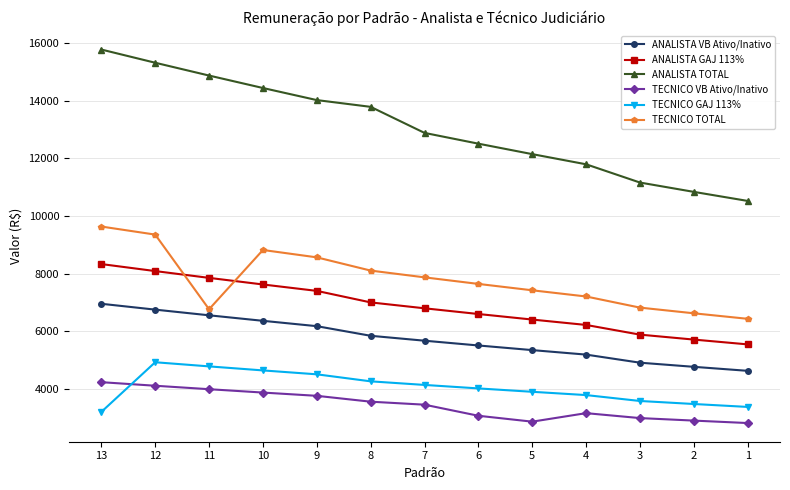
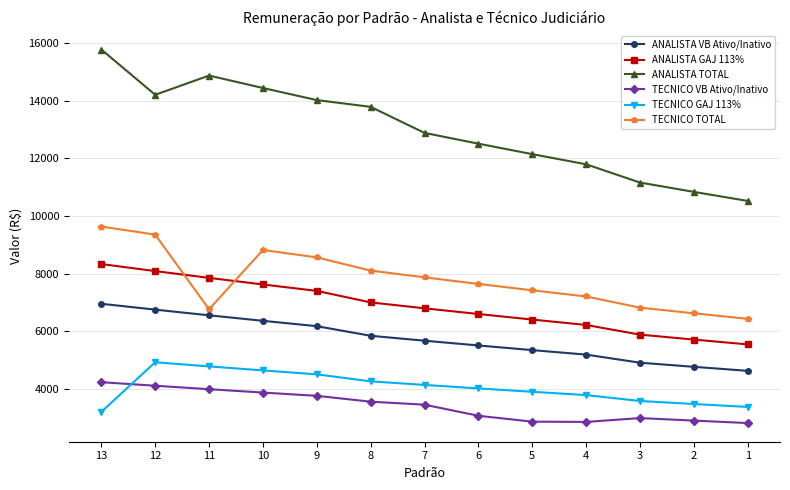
  {
    "ANALISTA VB Ativo/Inativo": {
      "13": 7000,
      "12": 6800,
      "11": 6600,
      "10": 6400,
      "9": 6200,
      "8": 5800,
      "7": 5700,
      "6": 5500,
      "5": 5400,
      "4": 5200,
      "3": 4900,
      "2": 4800,
      "1": 4600
    },
    "ANALISTA GAJ 113%": {
      "13": 8300,
      "12": 8100,
      "11": 7900,
      "10": 7600,
      "9": 7400,
      "8": 7000,
      "7": 6800,
      "6": 6600,
      "5": 6400,
      "4": 6200,
      "3": 5900,
      "2": 5700,
      "1": 5600
    },
    "ANALISTA TOTAL": {
      "13": 15800,
-     "12": 15300,
+     "12": 14200,
      "11": 14900,
      "10": 14400,
      "9": 14000,
      "8": 13800,
      "7": 12900,
      "6": 12500,
      "5": 12100,
      "4": 11800,
      "3": 11200,
      "2": 10800,
      "1": 10500
    },
    "TECNICO VB Ativo/Inativo": {
      "13": 4200,
      "12": 4100,
      "11": 4000,
      "10": 3900,
      "9": 3800,
      "8": 3600,
      "7": 3500,
      "6": 3100,
      "5": 2900,
-     "4": 3200,
+     "4": 2900,
      "3": 3000,
      "2": 2900,
      "1": 2800
    },
    "TECNICO GAJ 113%": {
      "13": 3200,
      "12": 4900,
      "11": 4800,
      "10": 4600,
      "9": 4500,
      "8": 4300,
      "7": 4100,
      "6": 4000,
      "5": 3900,
      "4": 3800,
      "3": 3600,
      "2": 3500,
      "1": 3400
    },
    "TECNICO TOTAL": {
      "13": 9600,
      "12": 9400,
      "11": 6800,
      "10": 8800,
      "9": 8600,
      "8": 8100,
      "7": 7900,
      "6": 7600,
      "5": 7400,
      "4": 7200,
      "3": 6800,
      "2": 6600,
      "1": 6400
    }
  }
